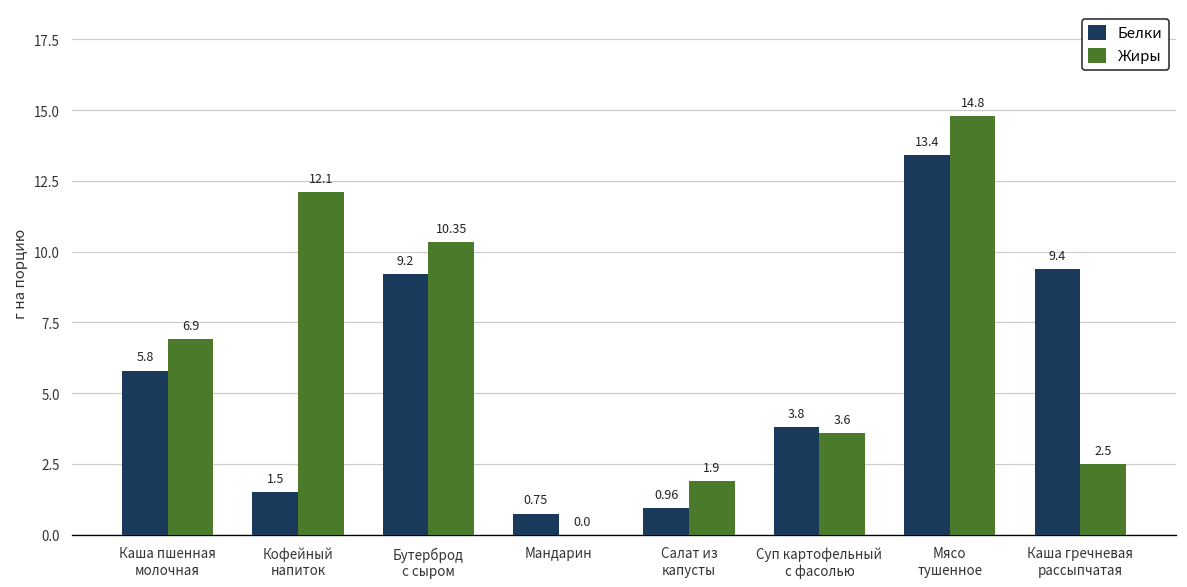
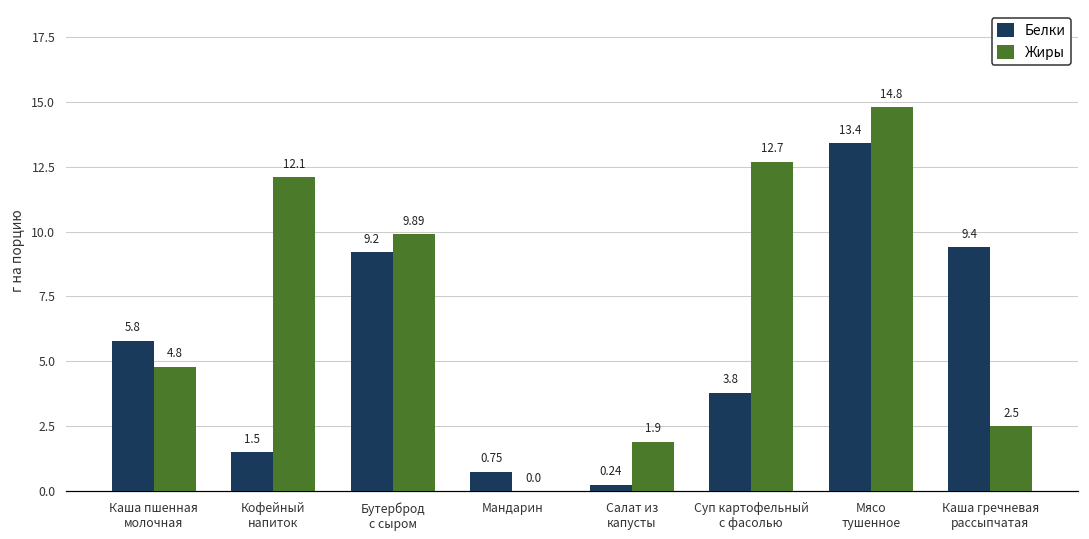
  {
    "Белки": {
      "Каша пшенная молочная": 5.8,
      "Кофейный напиток": 1.5,
      "Бутерброд с сыром": 9.2,
      "Мандарин": 0.75,
-     "Салат из капусты": 0.96,
+     "Салат из капусты": 0.24,
      "Суп картофельный с фасолью": 3.8,
      "Мясо тушенное": 13.4,
      "Каша гречневая рассыпчатая": 9.4
    },
    "Жиры": {
-     "Каша пшенная молочная": 6.9,
+     "Каша пшенная молочная": 4.8,
      "Кофейный напиток": 12.1,
-     "Бутерброд с сыром": 10.35,
+     "Бутерброд с сыром": 9.89,
      "Мандарин": 0.0,
      "Салат из капусты": 1.9,
-     "Суп картофельный с фасолью": 3.6,
+     "Суп картофельный с фасолью": 12.7,
      "Мясо тушенное": 14.8,
      "Каша гречневая рассыпчатая": 2.5
    }
  }
